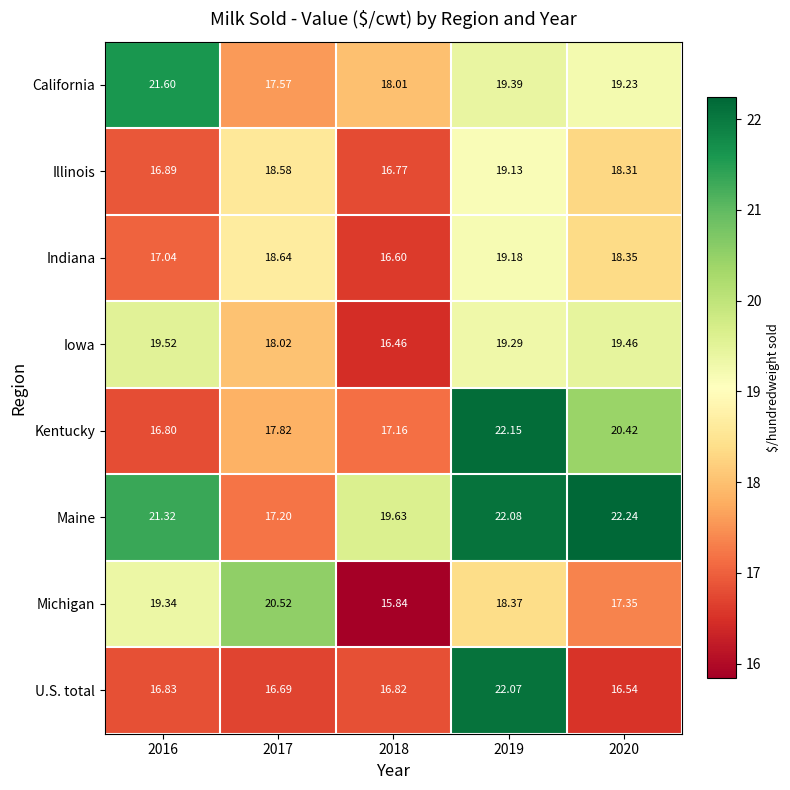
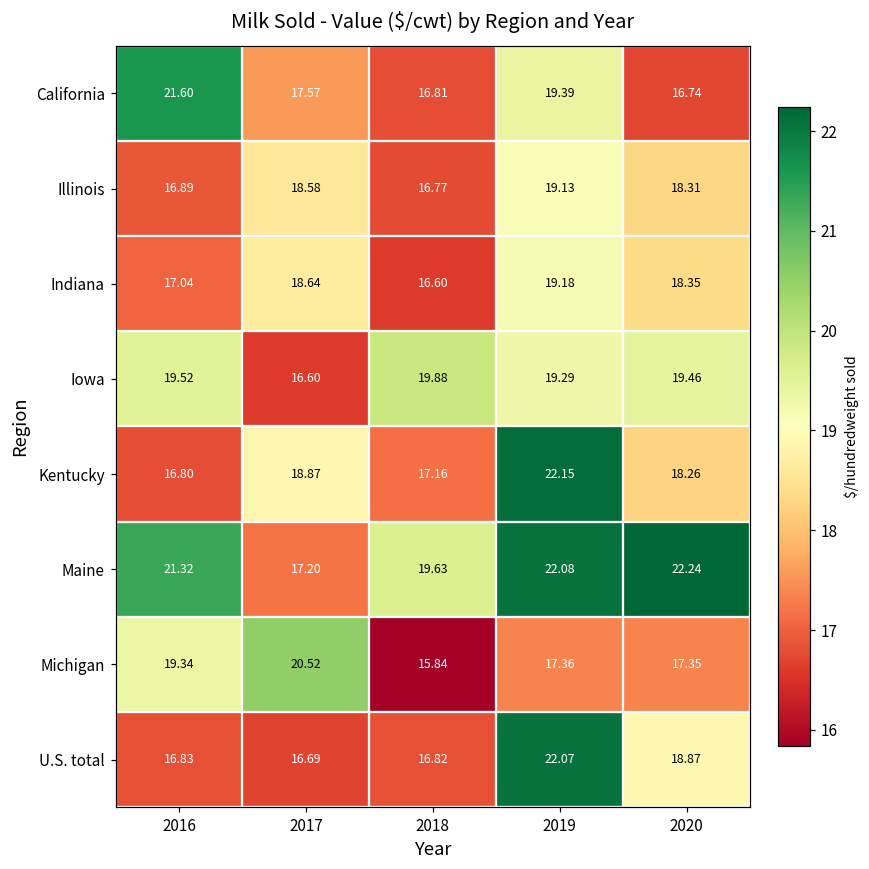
  {
    "California": {
      "2016": 21.60,
      "2017": 17.57,
-     "2018": 18.01,
+     "2018": 16.81,
      "2019": 19.39,
-     "2020": 19.23
+     "2020": 16.74
    },
    "Illinois": {
      "2016": 16.89,
      "2017": 18.58,
      "2018": 16.77,
      "2019": 19.13,
      "2020": 18.31
    },
    "Indiana": {
      "2016": 17.04,
      "2017": 18.64,
      "2018": 16.60,
      "2019": 19.18,
      "2020": 18.35
    },
    "Iowa": {
      "2016": 19.52,
-     "2017": 18.02,
-     "2018": 16.46,
+     "2017": 16.60,
+     "2018": 19.88,
      "2019": 19.29,
      "2020": 19.46
    },
    "Kentucky": {
      "2016": 16.80,
-     "2017": 17.82,
+     "2017": 18.87,
      "2018": 17.16,
      "2019": 22.15,
-     "2020": 20.42
+     "2020": 18.26
    },
    "Maine": {
      "2016": 21.32,
      "2017": 17.20,
      "2018": 19.63,
      "2019": 22.08,
      "2020": 22.24
    },
    "Michigan": {
      "2016": 19.34,
      "2017": 20.52,
      "2018": 15.84,
-     "2019": 18.37,
+     "2019": 17.36,
      "2020": 17.35
    },
    "U.S. total": {
      "2016": 16.83,
      "2017": 16.69,
      "2018": 16.82,
      "2019": 22.07,
-     "2020": 16.54
+     "2020": 18.87
    }
  }
